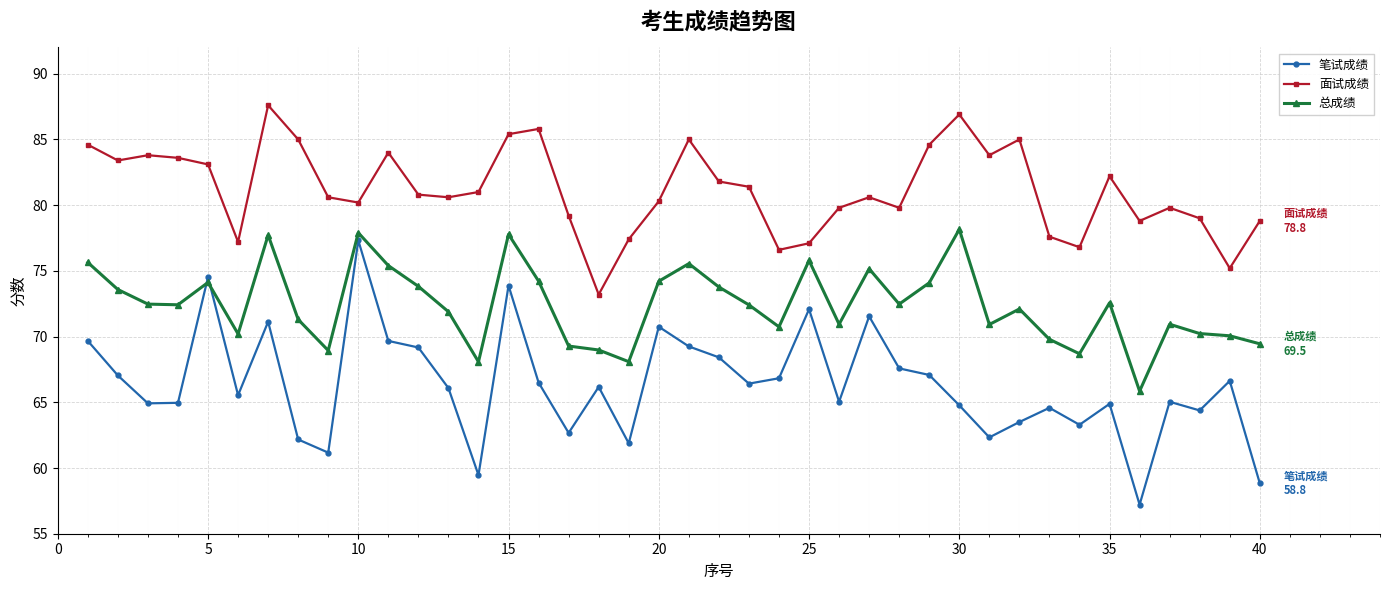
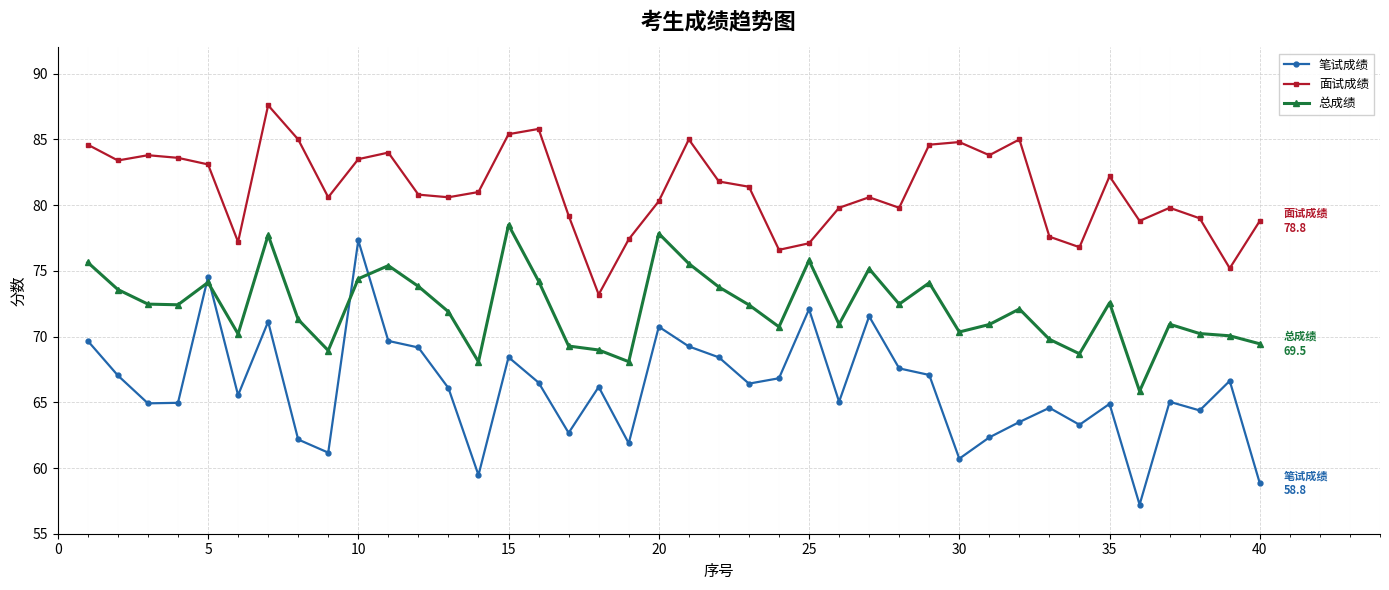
  {
    "笔试成绩": {
      "5": 74.5,
      "10": 77.3,
-     "15": 73.9,
+     "15": 68.4,
      "20": 70.8,
      "25": 72.1,
-     "30": 64.8,
+     "30": 60.7,
      "35": 64.9
    },
    "面试成绩": {
      "5": 83.1,
-     "10": 80.2,
+     "10": 83.5,
      "15": 85.4,
      "20": 80.3,
      "25": 77.1,
-     "30": 86.9,
+     "30": 84.8,
      "35": 82.2
    },
    "总成绩": {
      "5": 74.1,
-     "10": 77.9,
-     "15": 77.8,
-     "20": 74.2,
+     "10": 74.4,
+     "15": 78.5,
+     "20": 77.8,
      "25": 75.8,
-     "30": 78.2,
+     "30": 70.4,
      "35": 72.6
    }
  }
